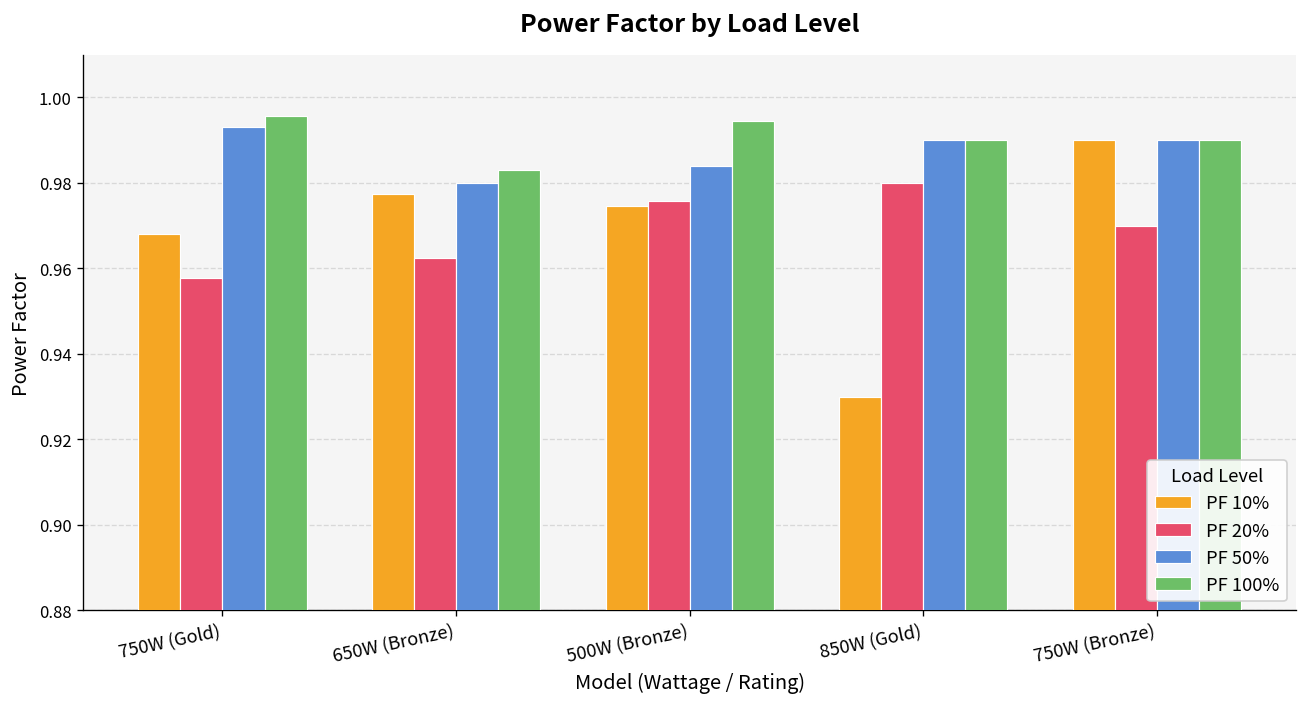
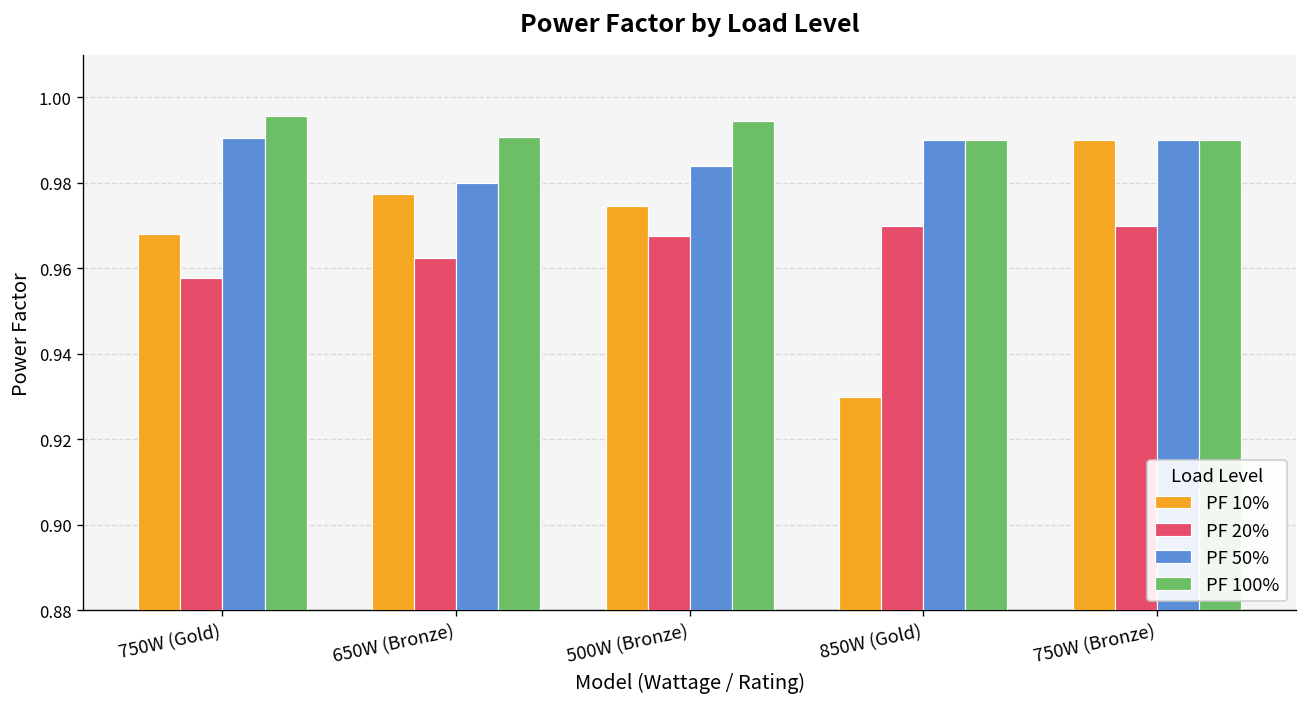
  {
    "PF 10%": {
      "750W (Gold)": 0.968,
      "650W (Bronze)": 0.977,
      "500W (Bronze)": 0.975,
      "850W (Gold)": 0.930,
      "750W (Bronze)": 0.990
    },
    "PF 20%": {
      "750W (Gold)": 0.958,
      "650W (Bronze)": 0.962,
-     "500W (Bronze)": 0.976,
-     "850W (Gold)": 0.98,
+     "500W (Bronze)": 0.968,
+     "850W (Gold)": 0.97,
      "750W (Bronze)": 0.970
    },
    "PF 50%": {
-     "750W (Gold)": 0.993,
+     "750W (Gold)": 0.991,
      "650W (Bronze)": 0.980,
      "500W (Bronze)": 0.984,
      "850W (Gold)": 0.990,
      "750W (Bronze)": 0.990
    },
    "PF 100%": {
      "750W (Gold)": 0.996,
-     "650W (Bronze)": 0.983,
+     "650W (Bronze)": 0.991,
      "500W (Bronze)": 0.995,
      "850W (Gold)": 0.990,
      "750W (Bronze)": 0.990
    }
  }
